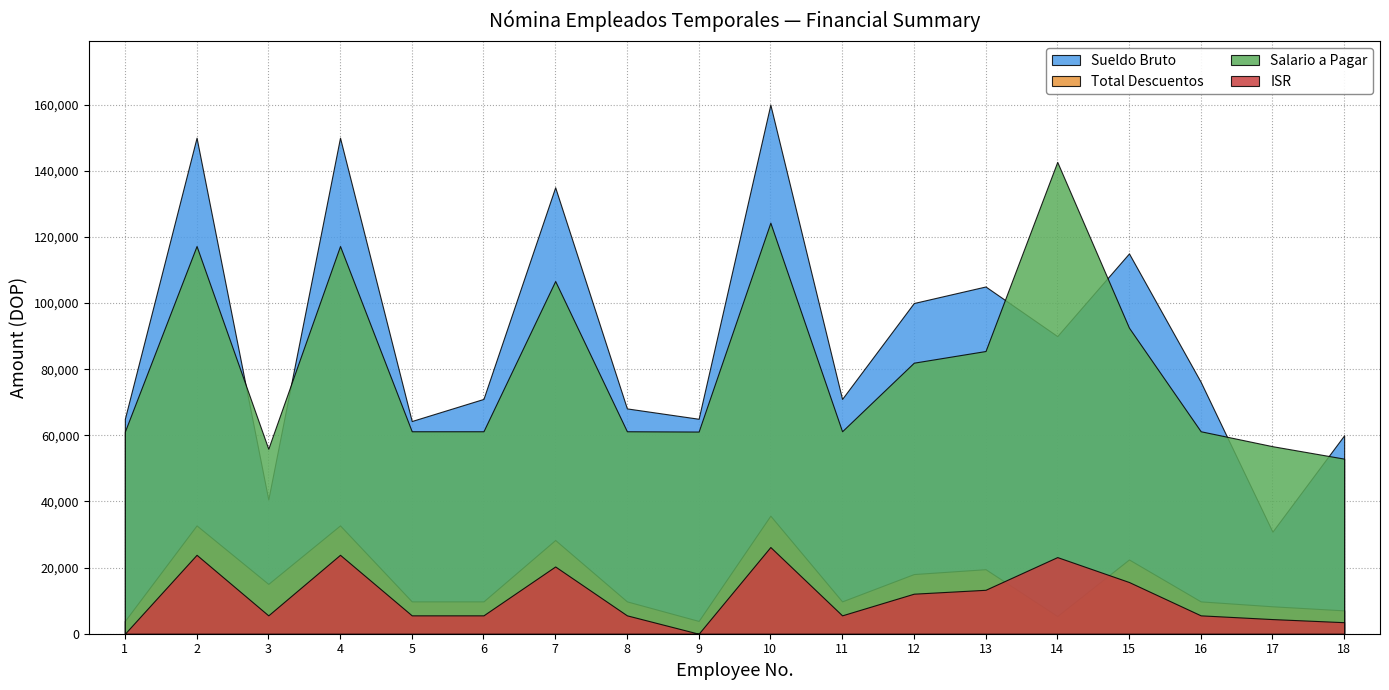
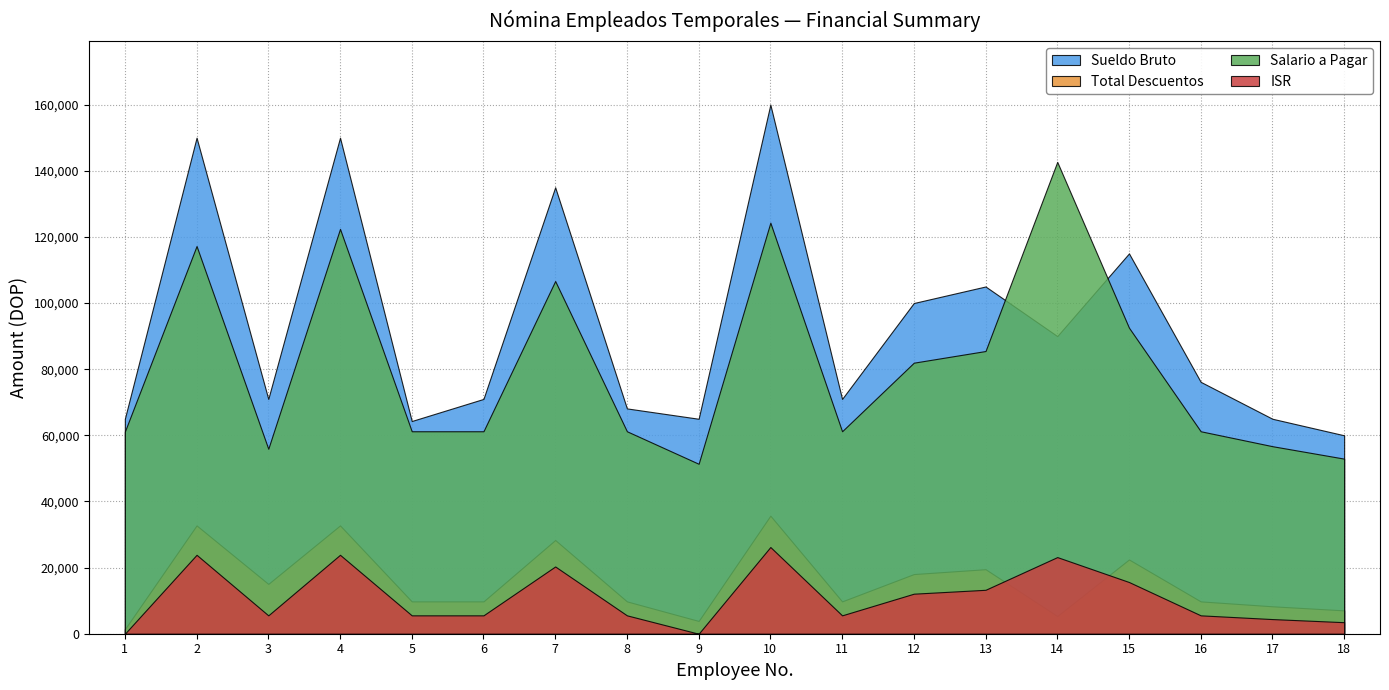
  {
    "Sueldo Bruto": {
      "1": "65,000",
      "2": "150,000",
-     "3": "41,000",
+     "3": "71,000",
      "4": "150,000",
      "5": "64,000",
      "6": "71,000",
      "7": "135,000",
      "8": "68,000",
      "9": "65,000",
      "10": "160,000",
      "11": "71,000",
      "12": "100,000",
      "13": "105,000",
      "14": "90,000",
      "15": "115,000",
      "16": "76,000",
-     "17": "31,000",
+     "17": "65,000",
      "18": "60,000"
    },
    "Total Descuentos": {
-     "1": "4,000",
+     "1": "1,000",
      "2": "33,000",
      "3": "15,000",
      "4": "33,000",
      "5": "10,000",
      "6": "10,000",
      "7": "28,000",
      "8": "10,000",
      "9": "4,000",
      "10": "36,000",
      "11": "10,000",
      "12": "18,000",
      "13": "20,000",
      "14": "5,000",
      "15": "22,000",
      "16": "10,000",
      "17": "8,000",
      "18": "7,000"
    },
    "Salario a Pagar": {
      "1": "61,000",
      "2": "117,000",
      "3": "56,000",
-     "4": "117,000",
+     "4": "122,000",
      "5": "61,000",
      "6": "61,000",
      "7": "107,000",
      "8": "61,000",
-     "9": "61,000",
+     "9": "51,000",
      "10": "124,000",
      "11": "61,000",
      "12": "82,000",
      "13": "85,000",
      "14": "143,000",
      "15": "93,000",
      "16": "61,000",
      "17": "57,000",
      "18": "53,000"
    },
    "ISR": {
      "1": "0",
      "2": "24,000",
      "3": "6,000",
      "4": "24,000",
      "5": "6,000",
      "6": "6,000",
      "7": "20,000",
      "8": "6,000",
      "9": "0",
      "10": "26,000",
      "11": "6,000",
      "12": "12,000",
      "13": "13,000",
      "14": "23,000",
      "15": "16,000",
      "16": "6,000",
      "17": "4,000",
      "18": "3,000"
    }
  }
